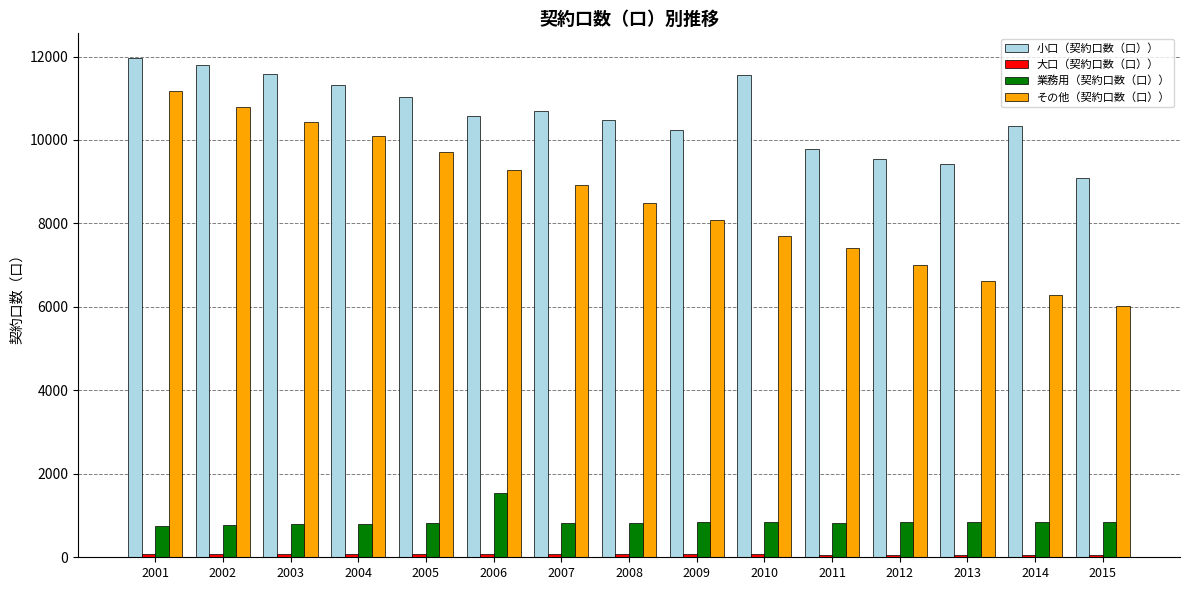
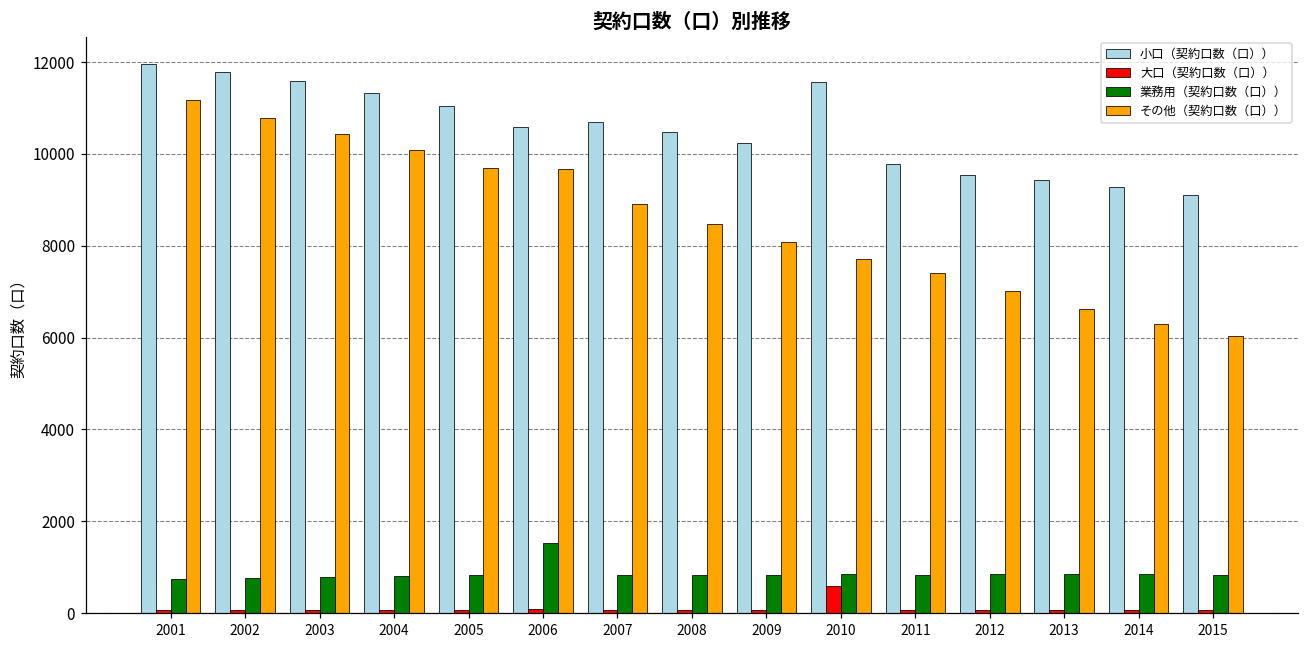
  {
    "小口（契約口数（口））": {
      "2001": 12000,
      "2002": 11800,
      "2003": 11600,
      "2004": 11300,
      "2005": 11000,
      "2006": 10600,
      "2007": 10700,
      "2008": 10500,
      "2009": 10200,
      "2010": 11600,
      "2011": 9800,
      "2012": 9500,
      "2013": 9400,
-     "2014": 10300,
+     "2014": 9300,
      "2015": 9100
    },
    "大口（契約口数（口））": {
      "2001": 100,
      "2002": 100,
      "2003": 100,
      "2004": 100,
      "2005": 100,
      "2006": 100,
      "2007": 100,
      "2008": 100,
      "2009": 100,
-     "2010": 100,
+     "2010": 600,
      "2011": 100,
      "2012": 100,
      "2013": 100,
      "2014": 100
    },
    "業務用（契約口数（口））": {
      "2001": 700,
      "2002": 800,
      "2003": 800,
      "2004": 800,
      "2005": 800,
      "2006": 1500,
      "2007": 800,
      "2008": 800,
      "2009": 800,
      "2010": 800,
      "2011": 800,
      "2012": 800,
      "2013": 800,
      "2014": 800,
      "2015": 800
    },
    "その他（契約口数（口））": {
      "2001": 11200,
      "2002": 10800,
      "2003": 10400,
      "2004": 10100,
      "2005": 9700,
-     "2006": 9300,
+     "2006": 9700,
      "2007": 8900,
      "2008": 8500,
      "2009": 8100,
      "2010": 7700,
      "2011": 7400,
      "2012": 7000,
      "2013": 6600,
      "2014": 6300,
      "2015": 6000
    }
  }
